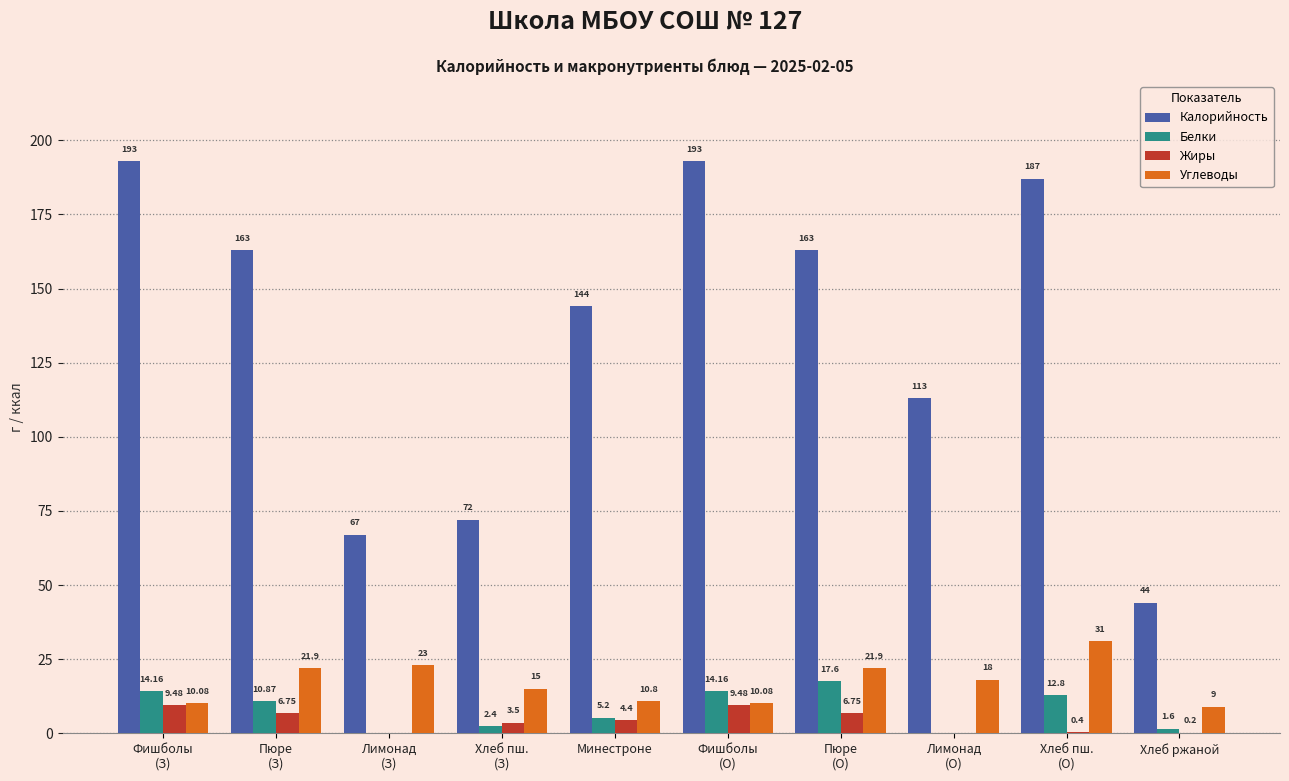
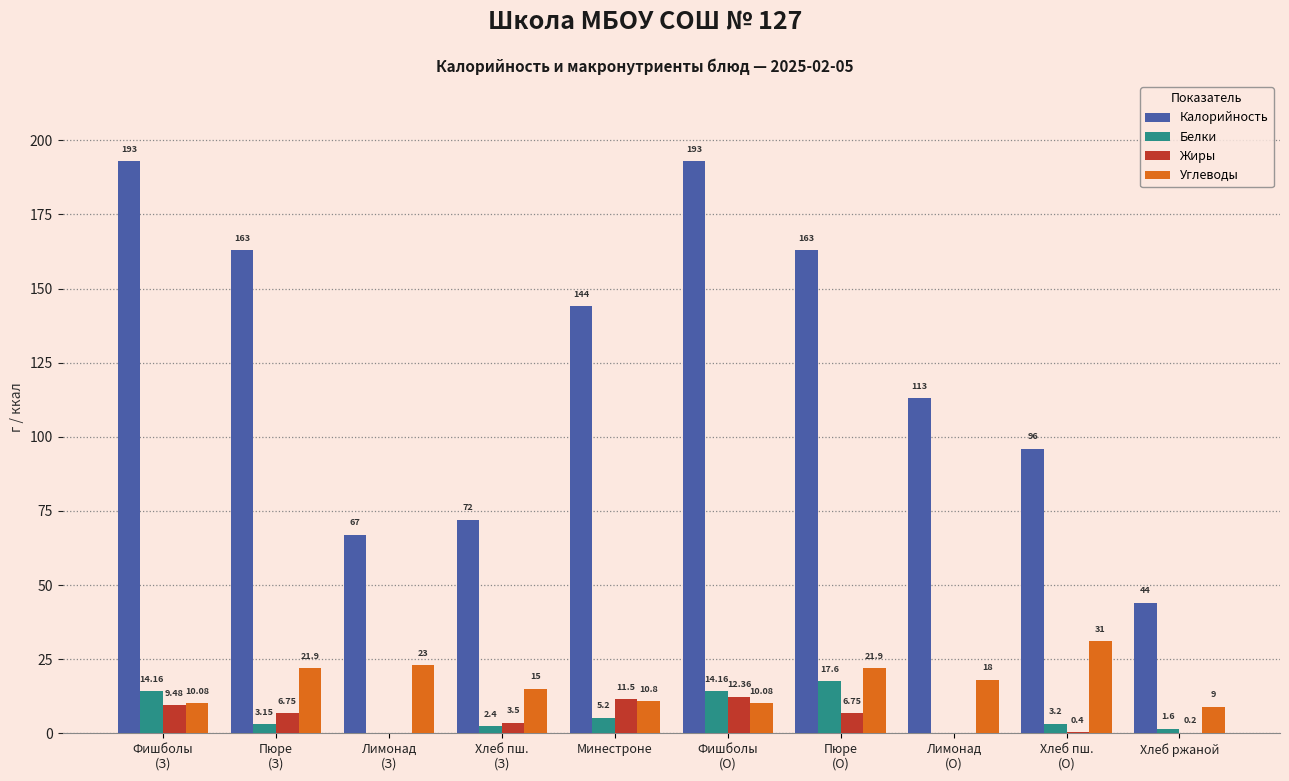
  {
    "Калорийность": {
      "Фишболы (З)": 193,
      "Пюре (З)": 163,
      "Лимонад (З)": 67,
      "Хлеб пш. (З)": 72,
      "Минестроне": 144,
      "Фишболы (О)": 193,
      "Пюре (О)": 163,
      "Лимонад (О)": 113,
-     "Хлеб пш. (О)": 187,
+     "Хлеб пш. (О)": 96,
      "Хлеб ржаной": 44
    },
    "Белки": {
      "Фишболы (З)": 14.16,
-     "Пюре (З)": 10.87,
+     "Пюре (З)": 3.15,
      "Хлеб пш. (З)": 2.4,
      "Минестроне": 5.2,
      "Фишболы (О)": 14.16,
      "Пюре (О)": 17.6,
-     "Хлеб пш. (О)": 12.8,
+     "Хлеб пш. (О)": 3.2,
      "Хлеб ржаной": 1.6
    },
    "Жиры": {
      "Фишболы (З)": 9.48,
      "Пюре (З)": 6.75,
      "Хлеб пш. (З)": 3.5,
-     "Минестроне": 4.4,
-     "Фишболы (О)": 9.48,
+     "Минестроне": 11.5,
+     "Фишболы (О)": 12.36,
      "Пюре (О)": 6.75,
      "Хлеб пш. (О)": 0.4,
      "Хлеб ржаной": 0.2
    },
    "Углеводы": {
      "Фишболы (З)": 10.08,
      "Пюре (З)": 21.9,
      "Лимонад (З)": 23,
      "Хлеб пш. (З)": 15,
      "Минестроне": 10.8,
      "Фишболы (О)": 10.08,
      "Пюре (О)": 21.9,
      "Лимонад (О)": 18,
      "Хлеб пш. (О)": 31,
      "Хлеб ржаной": 9
    }
  }
